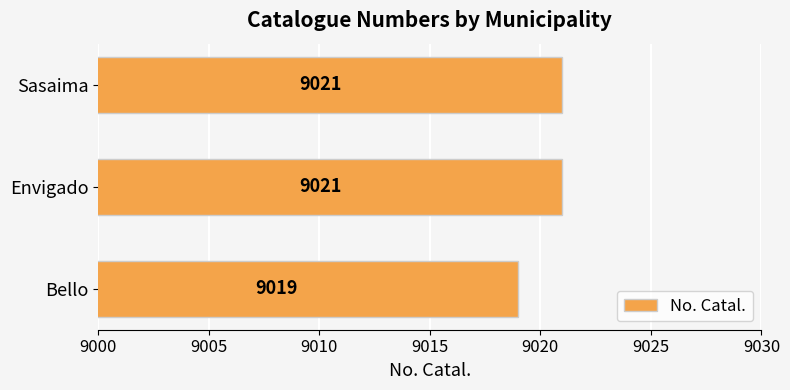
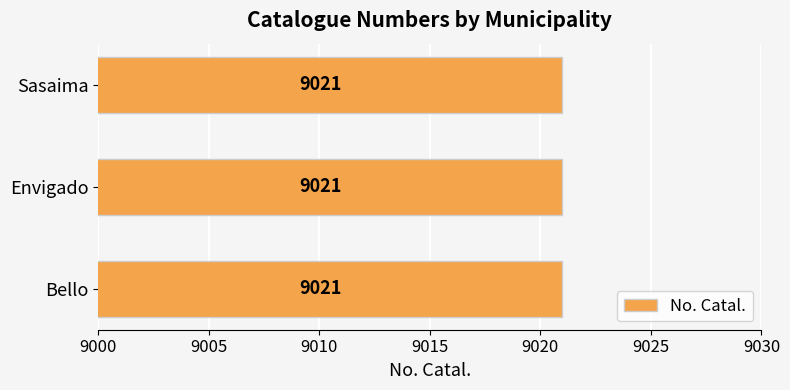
  {
    "Sasaima": 9021,
    "Envigado": 9021,
-   "Bello": 9019
+   "Bello": 9021
  }
